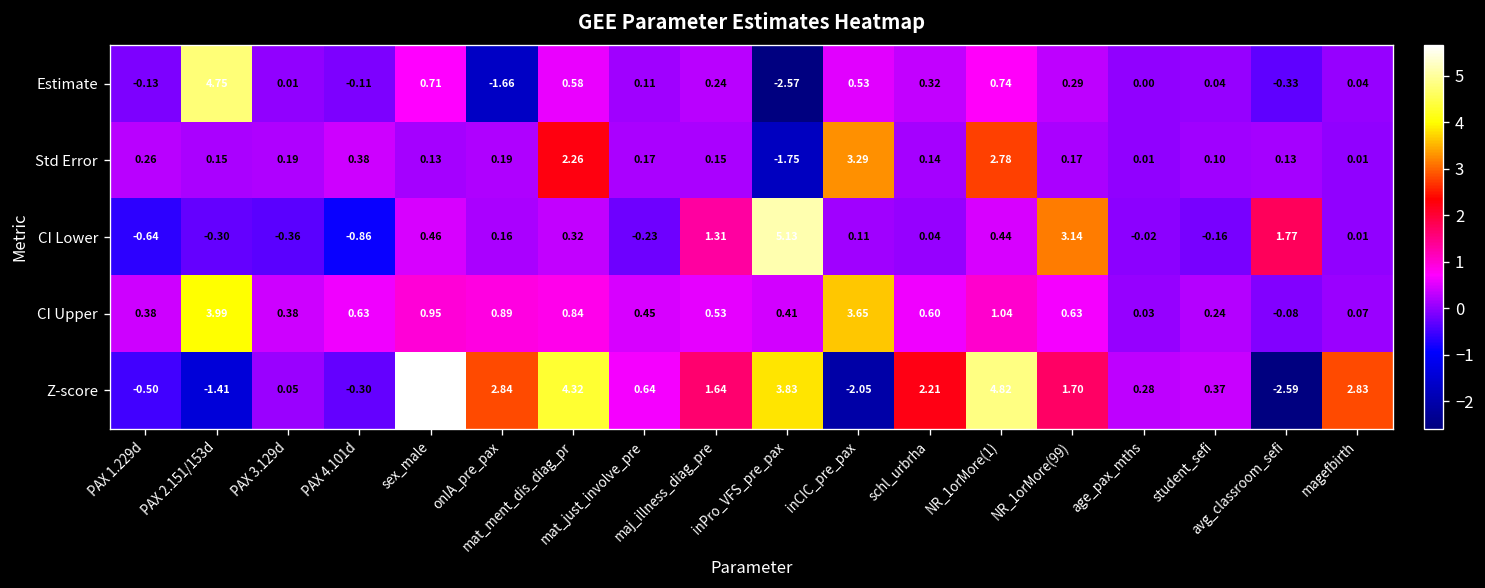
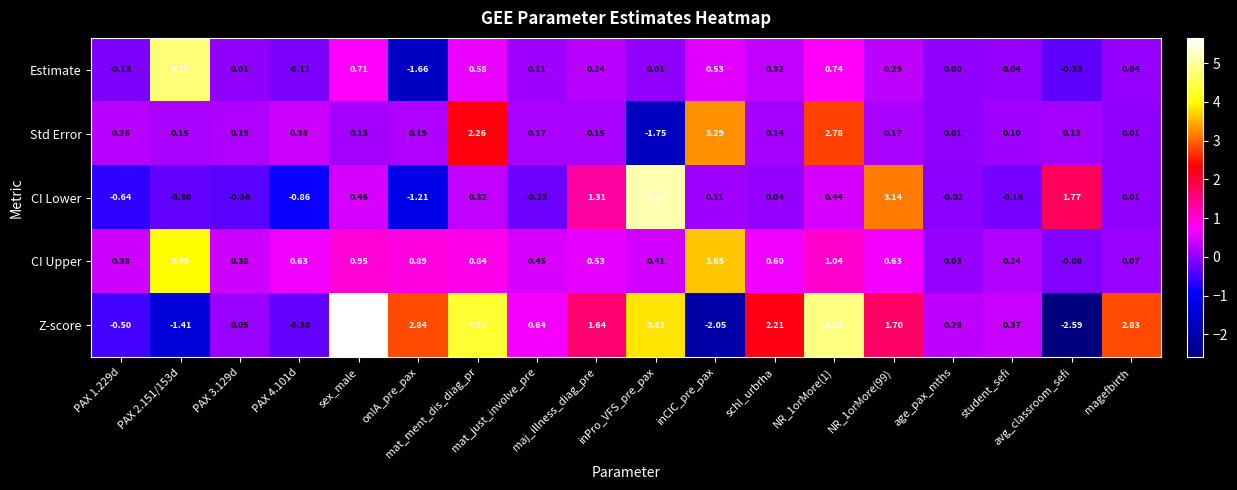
  {
    "Estimate": {
      "PAX 1.229d": -0.13,
      "PAX 2.151/153d": 4.75,
      "PAX 3.129d": 0.01,
      "PAX 4.101d": -0.11,
      "sex_male": 0.71,
      "onIA_pre_pax": -1.66,
      "mat_ment_dis_diag_pr": 0.58,
      "mat_just_involve_pre": 0.11,
      "maj_illness_diag_pre": 0.24,
-     "inPro_VFS_pre_pax": -2.57,
+     "inPro_VFS_pre_pax": 0.01,
      "inCIC_pre_pax": 0.53,
      "schl_urbrha": 0.32,
      "NR_1orMore(1)": 0.74,
      "NR_1orMore(99)": 0.29,
      "age_pax_mths": 0.00,
      "student_sefi": 0.04,
      "avg_classroom_sefi": -0.33,
      "magefbirth": 0.04
    },
    "Std Error": {
      "PAX 1.229d": 0.26,
      "PAX 2.151/153d": 0.15,
      "PAX 3.129d": 0.19,
      "PAX 4.101d": 0.38,
      "sex_male": 0.13,
      "onIA_pre_pax": 0.19,
      "mat_ment_dis_diag_pr": 2.26,
      "mat_just_involve_pre": 0.17,
      "maj_illness_diag_pre": 0.15,
      "inPro_VFS_pre_pax": -1.75,
      "inCIC_pre_pax": 3.29,
      "schl_urbrha": 0.14,
      "NR_1orMore(1)": 2.78,
      "NR_1orMore(99)": 0.17,
      "age_pax_mths": 0.01,
      "student_sefi": 0.10,
      "avg_classroom_sefi": 0.13,
      "magefbirth": 0.01
    },
    "CI Lower": {
      "PAX 1.229d": -0.64,
      "PAX 2.151/153d": -0.30,
      "PAX 3.129d": -0.36,
      "PAX 4.101d": -0.86,
      "sex_male": 0.46,
-     "onIA_pre_pax": 0.16,
+     "onIA_pre_pax": -1.21,
      "mat_ment_dis_diag_pr": 0.32,
      "mat_just_involve_pre": -0.23,
      "maj_illness_diag_pre": 1.31,
      "inPro_VFS_pre_pax": 5.13,
      "inCIC_pre_pax": 0.11,
      "schl_urbrha": 0.04,
      "NR_1orMore(1)": 0.44,
      "NR_1orMore(99)": 3.14,
      "age_pax_mths": -0.02,
      "student_sefi": -0.16,
      "avg_classroom_sefi": 1.77,
      "magefbirth": 0.01
    },
    "CI Upper": {
      "PAX 1.229d": 0.38,
      "PAX 2.151/153d": 3.99,
      "PAX 3.129d": 0.38,
      "PAX 4.101d": 0.63,
      "sex_male": 0.95,
      "onIA_pre_pax": 0.89,
      "mat_ment_dis_diag_pr": 0.84,
      "mat_just_involve_pre": 0.45,
      "maj_illness_diag_pre": 0.53,
      "inPro_VFS_pre_pax": 0.41,
      "inCIC_pre_pax": 3.65,
      "schl_urbrha": 0.60,
      "NR_1orMore(1)": 1.04,
      "NR_1orMore(99)": 0.63,
      "age_pax_mths": 0.03,
      "student_sefi": 0.24,
      "avg_classroom_sefi": -0.08,
      "magefbirth": 0.07
    },
    "Z-score": {
      "PAX 1.229d": -0.50,
      "PAX 2.151/153d": -1.41,
      "PAX 3.129d": 0.05,
      "PAX 4.101d": -0.30,
      "onIA_pre_pax": 2.84,
      "mat_ment_dis_diag_pr": 4.32,
      "mat_just_involve_pre": 0.64,
      "maj_illness_diag_pre": 1.64,
      "inPro_VFS_pre_pax": 3.83,
      "inCIC_pre_pax": -2.05,
      "schl_urbrha": 2.21,
      "NR_1orMore(1)": 4.82,
      "NR_1orMore(99)": 1.70,
      "age_pax_mths": 0.28,
      "student_sefi": 0.37,
      "avg_classroom_sefi": -2.59,
      "magefbirth": 2.83
    }
  }
